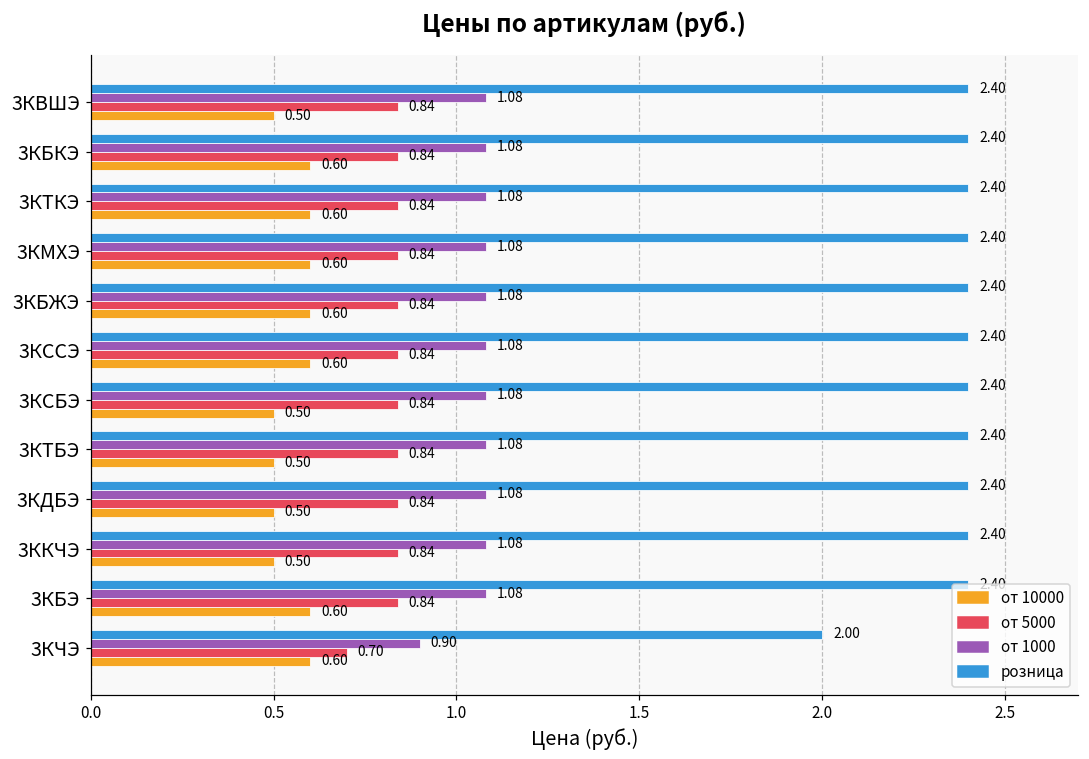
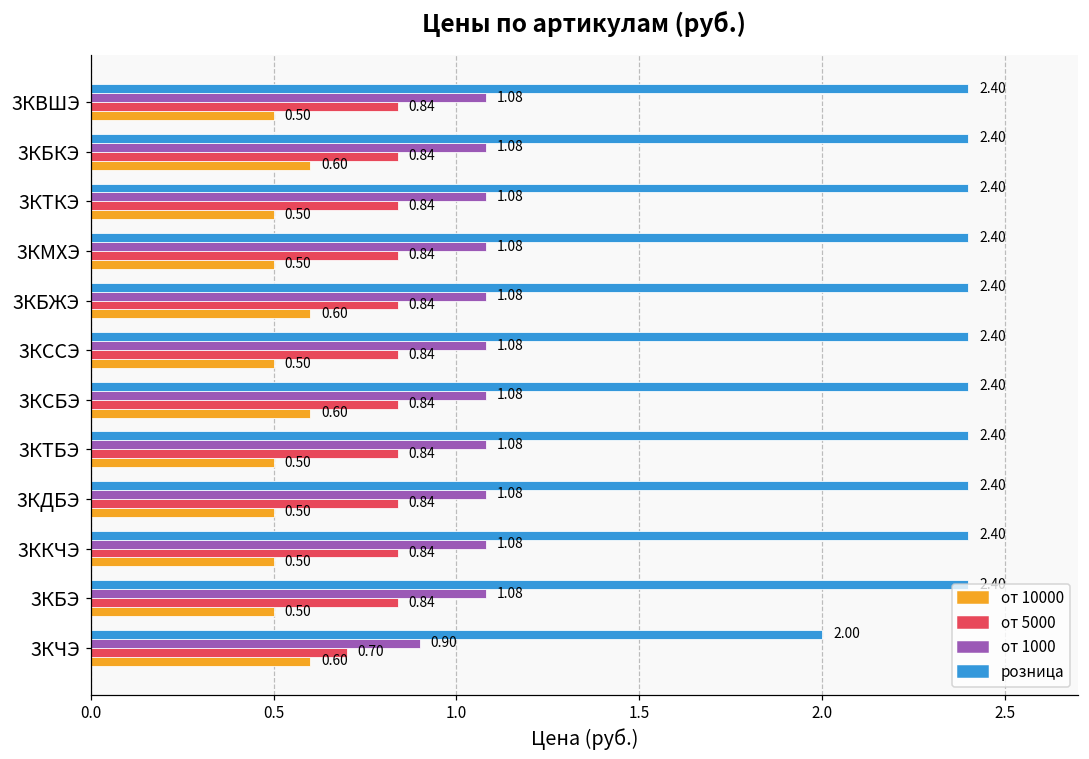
  {
    "от 10000": {
      "3КВШЭ": 0.50,
      "3КБКЭ": 0.60,
-     "3КТКЭ": 0.60,
-     "3КМХЭ": 0.60,
+     "3КТКЭ": 0.50,
+     "3КМХЭ": 0.50,
      "3КБЖЭ": 0.60,
-     "3КССЭ": 0.60,
-     "3КСБЭ": 0.50,
+     "3КССЭ": 0.50,
+     "3КСБЭ": 0.60,
      "3КТБЭ": 0.50,
      "3КДБЭ": 0.50,
      "3ККЧЭ": 0.50,
-     "3КБЭ": 0.60,
+     "3КБЭ": 0.50,
      "3КЧЭ": 0.60
    },
    "от 5000": {
      "3КВШЭ": 0.84,
      "3КБКЭ": 0.84,
      "3КТКЭ": 0.84,
      "3КМХЭ": 0.84,
      "3КБЖЭ": 0.84,
      "3КССЭ": 0.84,
      "3КСБЭ": 0.84,
      "3КТБЭ": 0.84,
      "3КДБЭ": 0.84,
      "3ККЧЭ": 0.84,
      "3КБЭ": 0.84,
      "3КЧЭ": 0.70
    },
    "от 1000": {
      "3КВШЭ": 1.08,
      "3КБКЭ": 1.08,
      "3КТКЭ": 1.08,
      "3КМХЭ": 1.08,
      "3КБЖЭ": 1.08,
      "3КССЭ": 1.08,
      "3КСБЭ": 1.08,
      "3КТБЭ": 1.08,
      "3КДБЭ": 1.08,
      "3ККЧЭ": 1.08,
      "3КБЭ": 1.08,
      "3КЧЭ": 0.90
    },
    "розница": {
      "3КВШЭ": 2.40,
      "3КБКЭ": 2.40,
      "3КТКЭ": 2.40,
      "3КМХЭ": 2.40,
      "3КБЖЭ": 2.40,
      "3КССЭ": 2.40,
      "3КСБЭ": 2.40,
      "3КТБЭ": 2.40,
      "3КДБЭ": 2.40,
      "3ККЧЭ": 2.40,
      "3КЧЭ": 2.00
    }
  }
